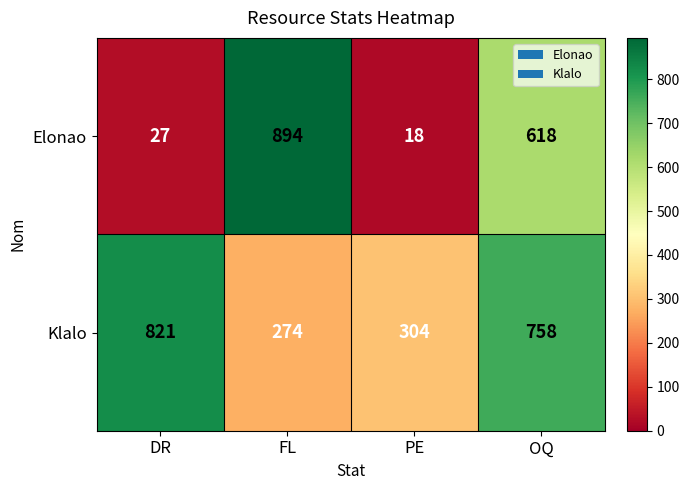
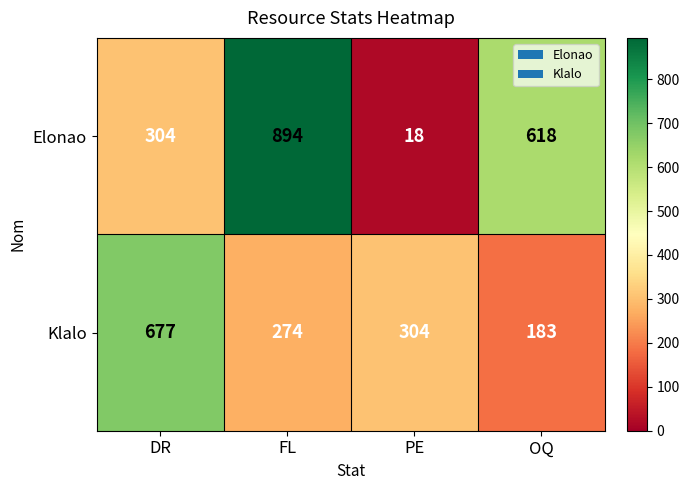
  {
    "Elonao": {
-     "DR": 27,
+     "DR": 304,
      "FL": 894,
      "PE": 18,
      "OQ": 618
    },
    "Klalo": {
-     "DR": 821,
+     "DR": 677,
      "FL": 274,
      "PE": 304,
-     "OQ": 758
+     "OQ": 183
    }
  }
